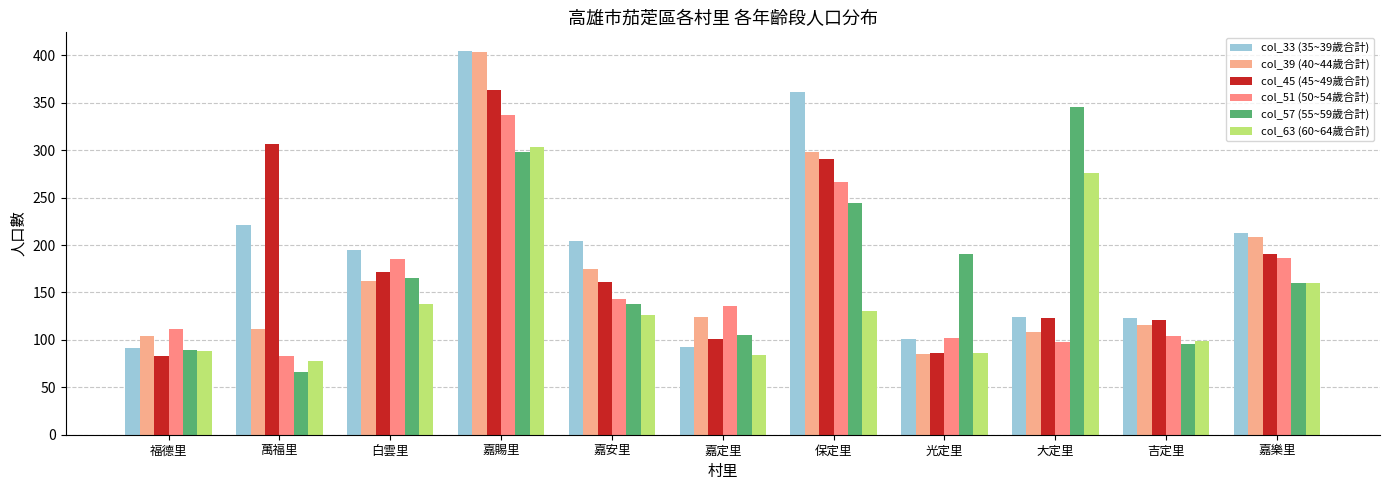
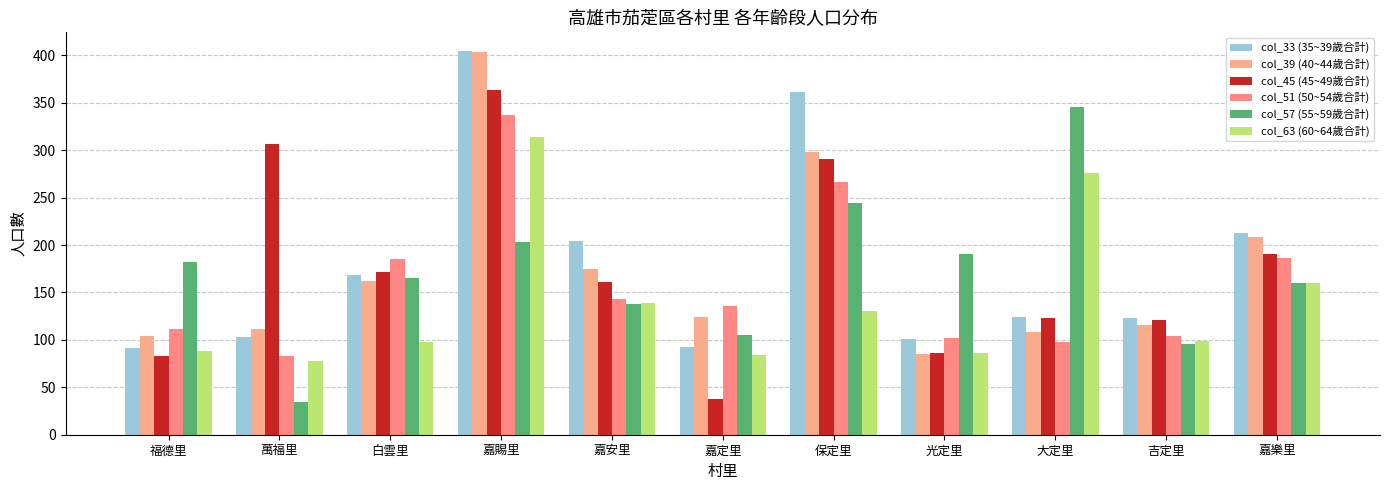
  {
    "col_33 (35~39歲合計)": {
      "福德里": 90,
-     "萬福里": 220,
-     "白雲里": 200,
+     "萬福里": 100,
+     "白雲里": 170,
      "嘉賜里": 400,
      "嘉安里": 200,
      "嘉定里": 90,
      "保定里": 360,
      "光定里": 100,
      "大定里": 120,
      "吉定里": 120,
      "嘉樂里": 210
    },
    "col_45 (45~49歲合計)": {
      "福德里": 80,
      "萬福里": 310,
      "白雲里": 170,
      "嘉賜里": 360,
      "嘉安里": 160,
-     "嘉定里": 100,
+     "嘉定里": 40,
      "保定里": 290,
      "光定里": 90,
      "大定里": 120,
      "吉定里": 120,
      "嘉樂里": 190
    },
    "col_57 (55~59歲合計)": {
-     "福德里": 90,
-     "萬福里": 70,
+     "福德里": 180,
+     "萬福里": 40,
      "白雲里": 170,
-     "嘉賜里": 300,
+     "嘉賜里": 200,
      "嘉安里": 140,
      "嘉定里": 110,
      "保定里": 240,
      "光定里": 190,
      "大定里": 350,
      "吉定里": 100,
      "嘉樂里": 160
    },
    "col_63 (60~64歲合計)": {
      "福德里": 90,
      "萬福里": 80,
-     "白雲里": 140,
-     "嘉賜里": 300,
-     "嘉安里": 130,
+     "白雲里": 100,
+     "嘉賜里": 310,
+     "嘉安里": 140,
      "嘉定里": 80,
      "保定里": 130,
      "光定里": 90,
      "大定里": 280,
      "吉定里": 100,
      "嘉樂里": 160
    }
  }
